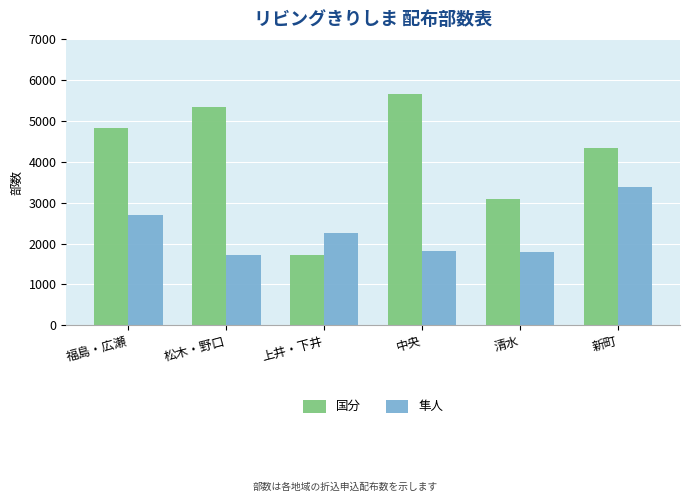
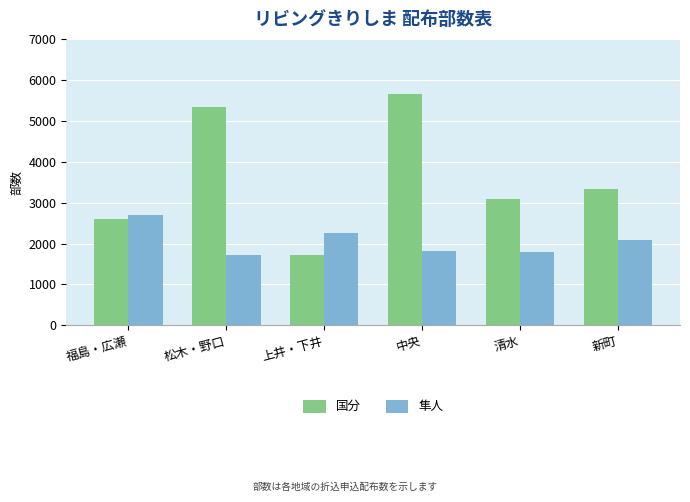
  {
    "国分": {
-     "福島・広瀬": 4800,
+     "福島・広瀬": 2600,
      "松木・野口": 5300,
      "上井・下井": 1700,
      "中央": 5700,
      "清水": 3100,
-     "新町": 4300
+     "新町": 3300
    },
    "隼人": {
      "福島・広瀬": 2700,
      "松木・野口": 1700,
      "上井・下井": 2300,
      "中央": 1800,
      "清水": 1800,
-     "新町": 3400
+     "新町": 2100
    }
  }
